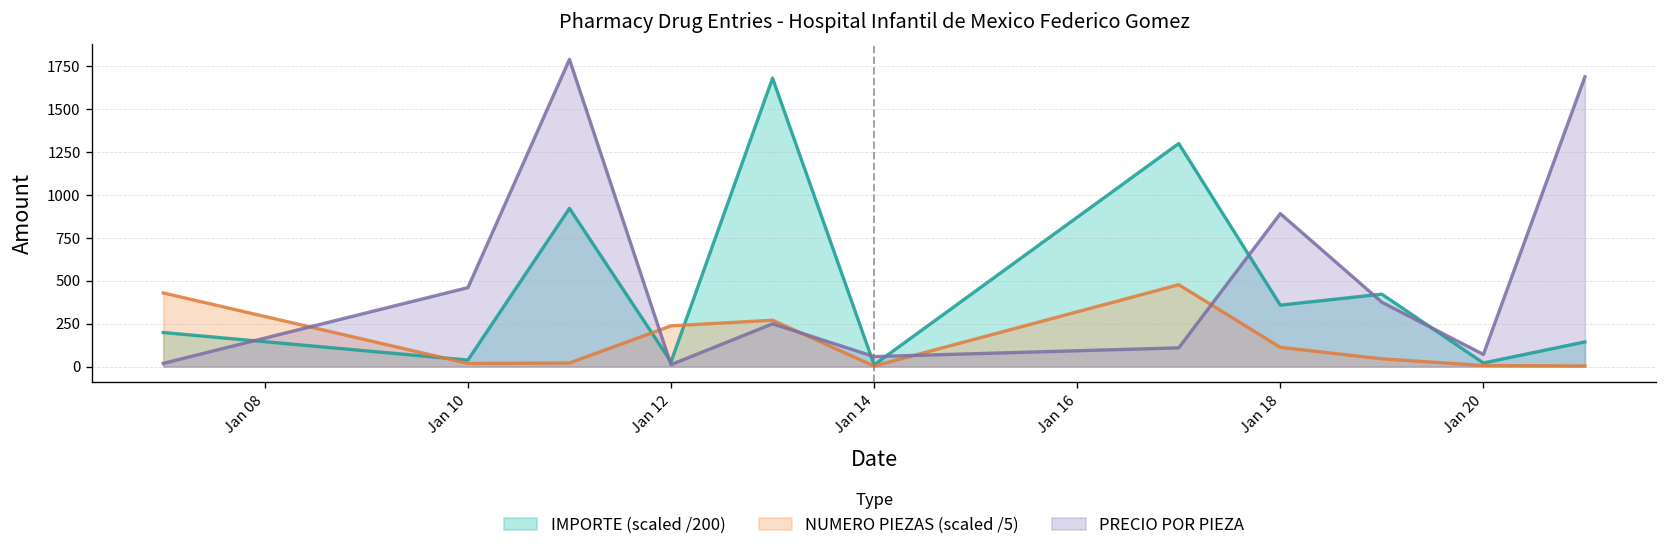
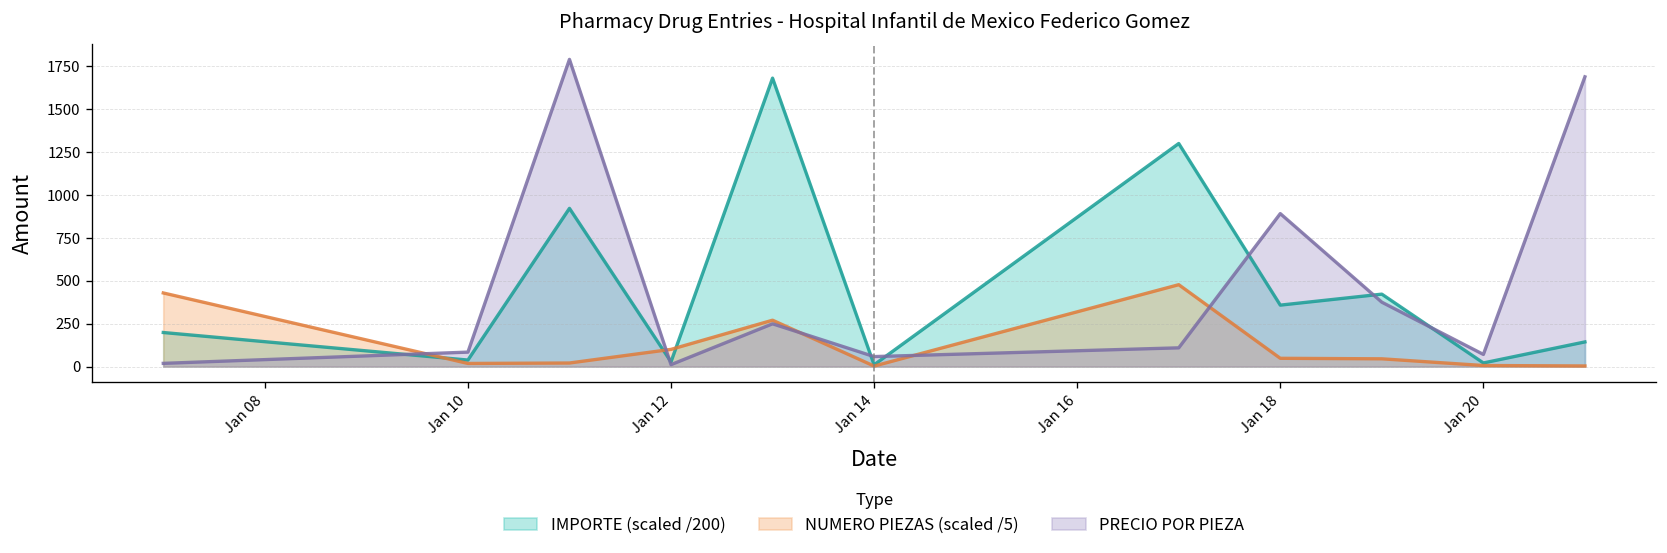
  {
    "IMPORTE (scaled /200)": {
      "Jan 10": 40,
      "Jan 18": 360
    },
    "NUMERO PIEZAS (scaled /5)": {
      "Jan 10": 20,
-     "Jan 12": 240,
-     "Jan 18": 110
+     "Jan 12": 100,
+     "Jan 18": 50
    },
    "PRECIO POR PIEZA": {
-     "Jan 10": 460,
+     "Jan 10": 80,
      "Jan 14": 60,
      "Jan 18": 890,
      "Jan 20": 70
    }
  }
